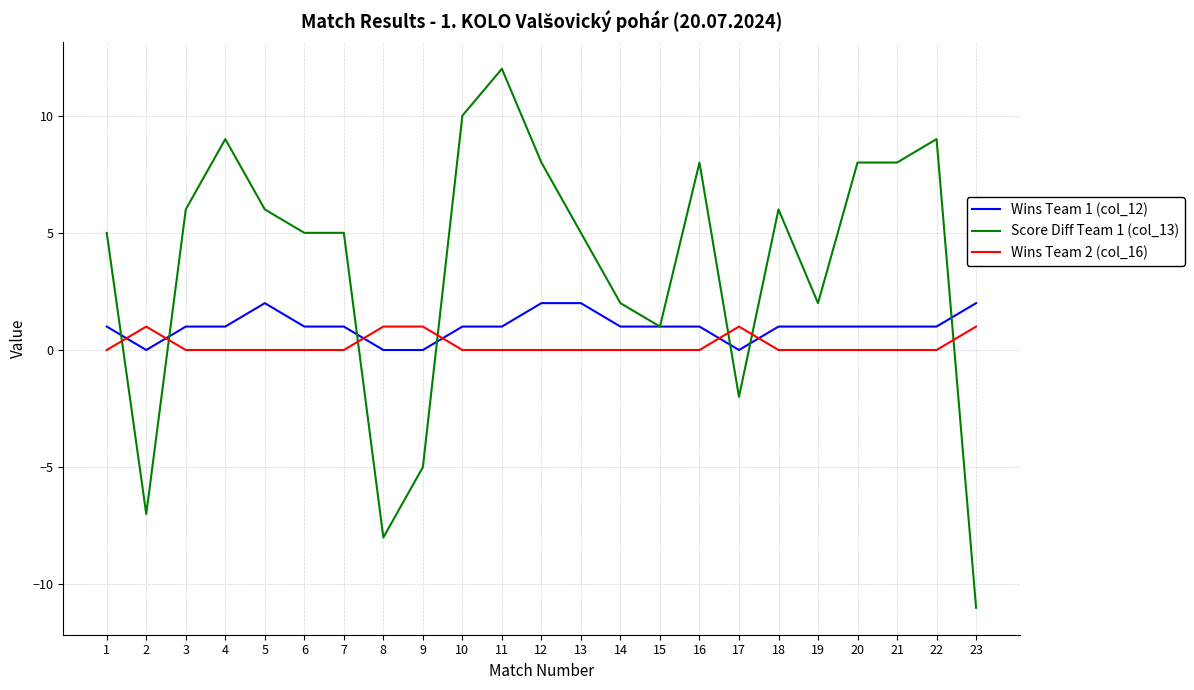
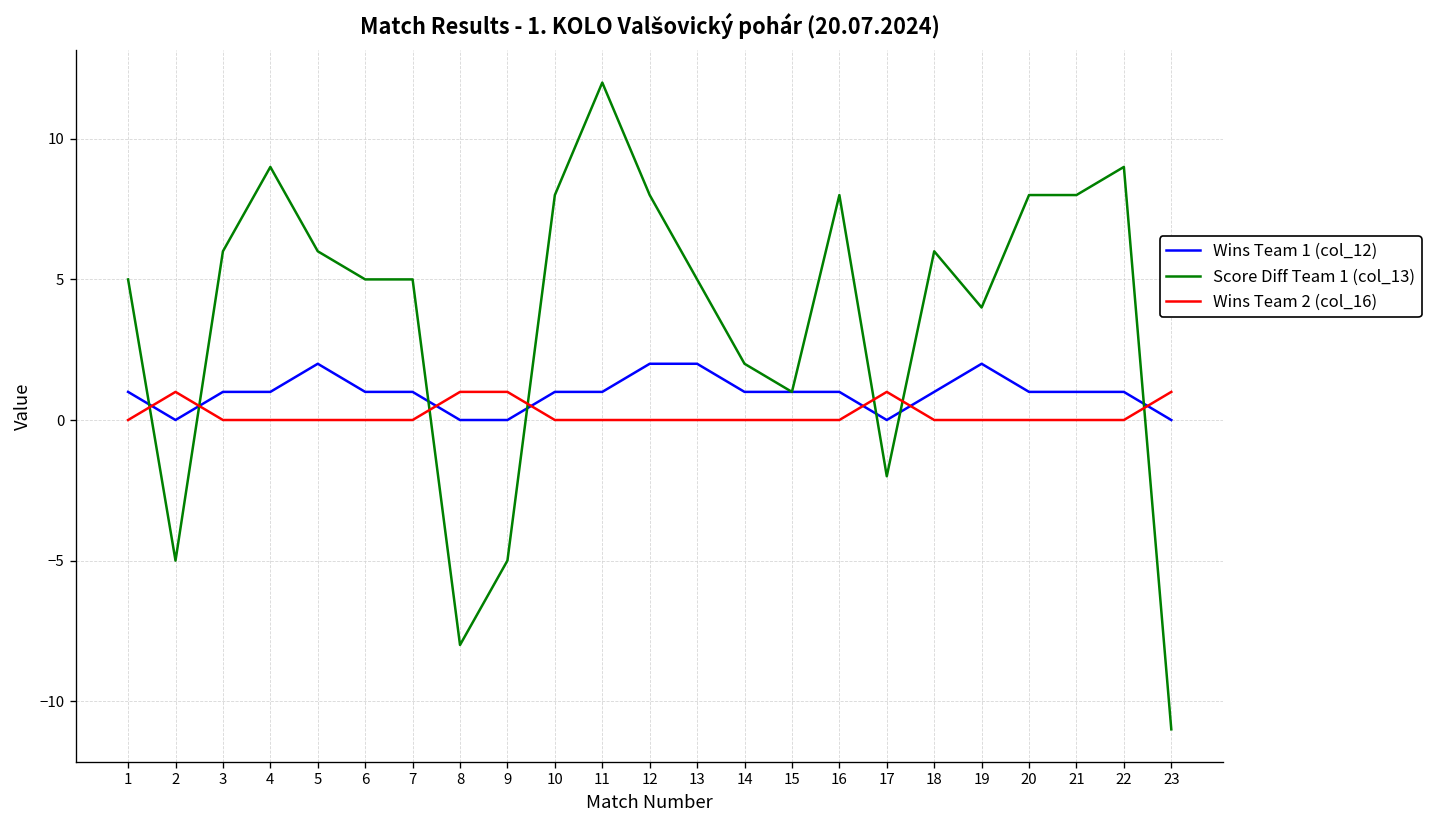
  {
    "Wins Team 1 (col_12)": {
      "1": 1,
      "2": 0,
      "3": 1,
      "4": 1,
      "5": 2,
      "6": 1,
      "7": 1,
      "8": 0,
      "9": 0,
      "10": 1,
      "11": 1,
      "12": 2,
      "13": 2,
      "14": 1,
      "16": 1,
      "17": 0,
      "18": 1,
-     "19": 1,
+     "19": 2,
      "20": 1,
      "21": 1,
      "22": 1,
-     "23": 2
+     "23": 0
    },
    "Score Diff Team 1 (col_13)": {
      "1": 5,
-     "2": -7,
+     "2": -5,
      "3": 6,
      "4": 9,
      "5": 6,
      "6": 5,
      "7": 5,
      "8": -8,
      "9": -5,
-     "10": 10,
+     "10": 8,
      "11": 12,
      "12": 8,
      "13": 5,
      "14": 2,
      "16": 8,
      "17": -2,
      "18": 6,
-     "19": 2,
+     "19": 4,
      "20": 8,
      "21": 8,
      "22": 9,
      "23": -11
    },
    "Wins Team 2 (col_16)": {
      "1": 0,
      "2": 1,
      "3": 0,
      "4": 0,
      "5": 0,
      "6": 0,
      "7": 0,
      "8": 1,
      "9": 1,
      "10": 0,
      "11": 0,
      "12": 0,
      "13": 0,
      "14": 0,
      "15": 0,
      "16": 0,
      "17": 1,
      "18": 0,
      "19": 0,
      "20": 0,
      "21": 0,
      "22": 0,
      "23": 1
    }
  }
